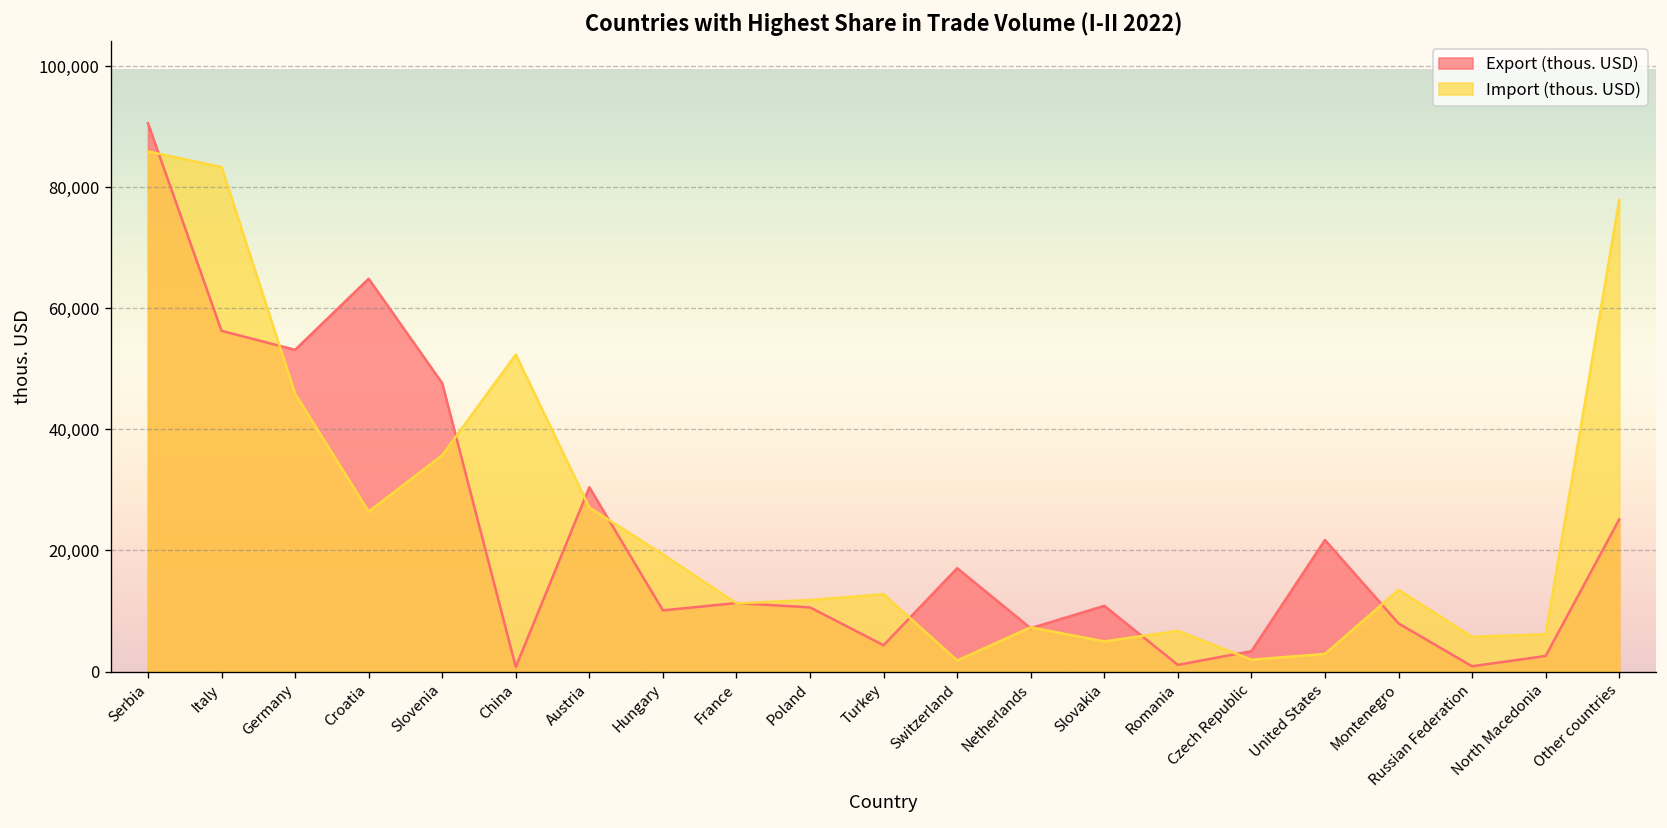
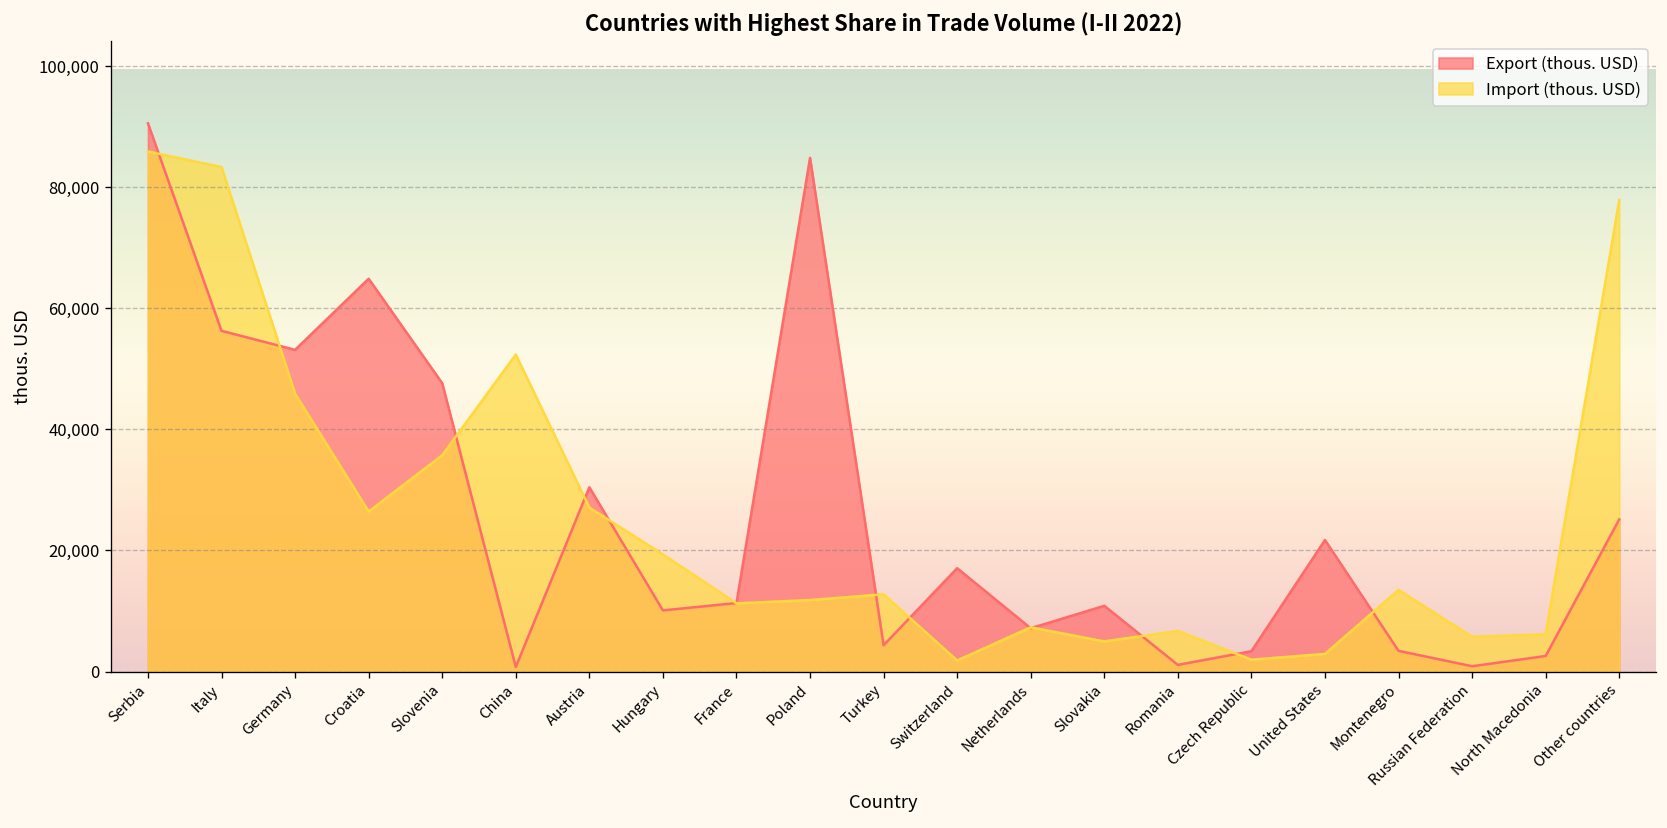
  {
    "Export (thous. USD)": {
      "Serbia": "91,000",
      "Italy": "56,000",
      "Germany": "53,000",
      "Croatia": "65,000",
      "Slovenia": "48,000",
      "China": "1,000",
      "Austria": "30,000",
      "Hungary": "10,000",
-     "Poland": "11,000",
+     "Poland": "85,000",
      "Turkey": "4,000",
      "Switzerland": "17,000",
      "Slovakia": "11,000",
      "Romania": "1,000",
      "Czech Republic": "3,000",
      "United States": "22,000",
-     "Montenegro": "8,000",
+     "Montenegro": "3,000",
      "Russian Federation": "1,000",
      "North Macedonia": "3,000",
      "Other countries": "25,000"
    },
    "Import (thous. USD)": {
      "Serbia": "86,000",
      "Italy": "83,000",
      "Germany": "46,000",
      "Croatia": "26,000",
      "Slovenia": "36,000",
      "China": "52,000",
      "Austria": "27,000",
      "Hungary": "19,000",
      "Poland": "12,000",
      "Turkey": "13,000",
      "Switzerland": "2,000",
      "Slovakia": "5,000",
      "Romania": "7,000",
      "Czech Republic": "2,000",
      "United States": "3,000",
      "Montenegro": "13,000",
      "Russian Federation": "6,000",
      "North Macedonia": "6,000",
      "Other countries": "78,000"
    }
  }
